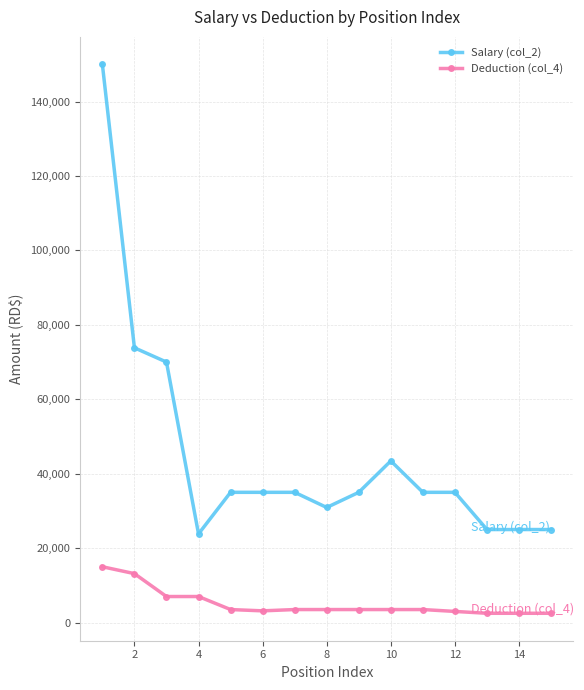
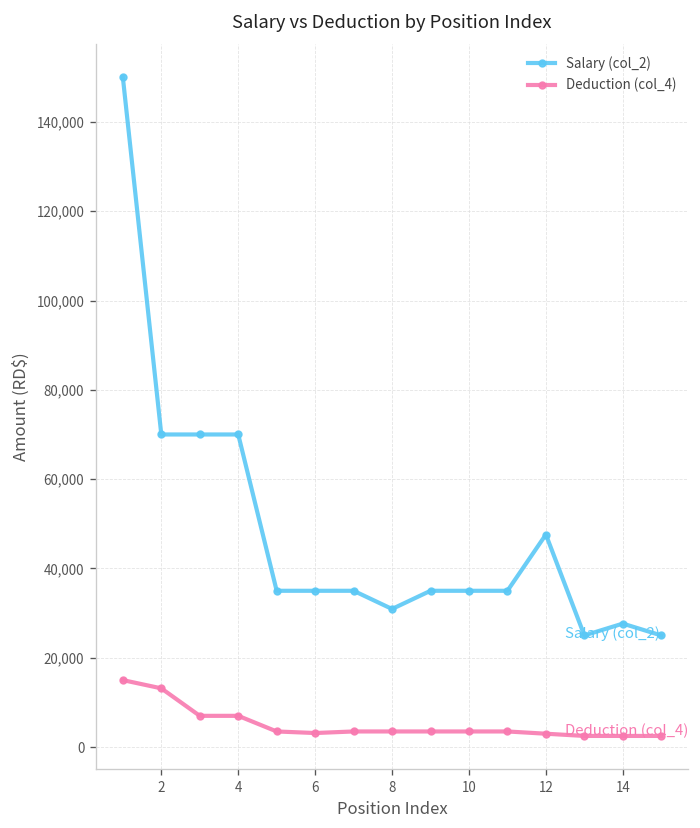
  {
    "Salary (col_2)": {
-     "2": "74,000",
-     "4": "24,000",
+     "2": "70,000",
+     "4": "70,000",
      "6": "35,000",
      "8": "31,000",
-     "10": "43,000",
-     "12": "35,000",
-     "14": "25,000"
+     "10": "35,000",
+     "12": "48,000",
+     "14": "28,000"
    },
    "Deduction (col_4)": {
      "2": "13,000",
      "4": "7,000",
      "6": "3,000",
      "8": "4,000",
      "10": "4,000",
      "12": "3,000"
    }
  }
